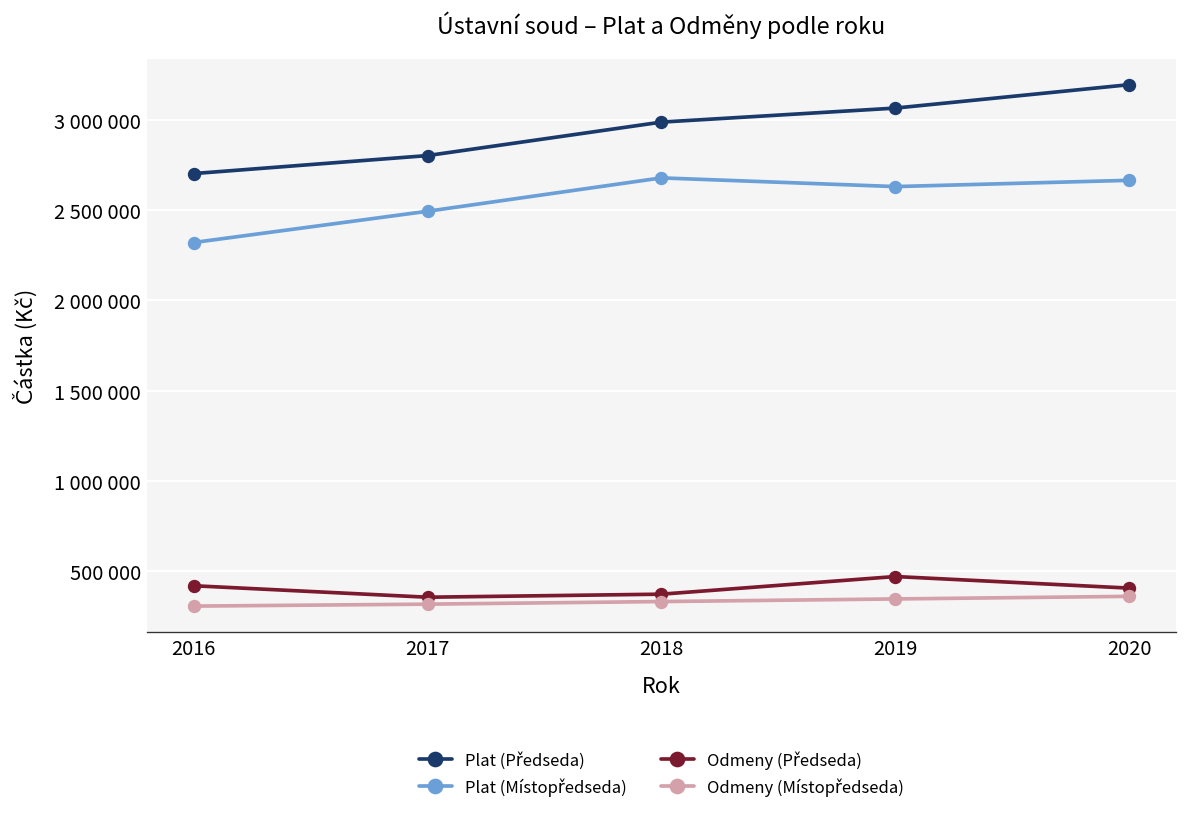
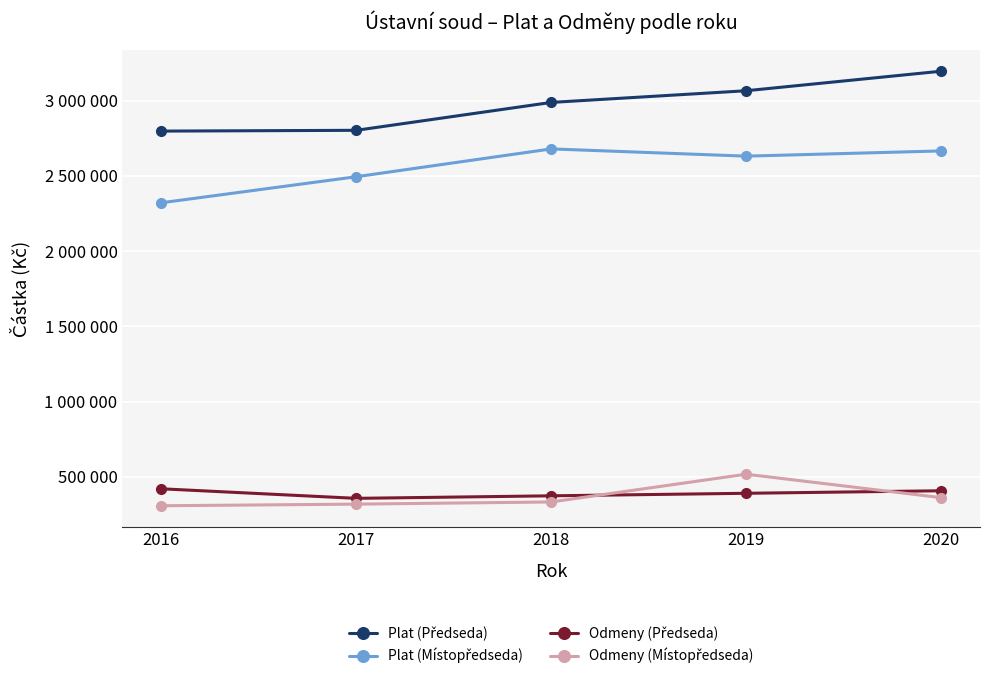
  {
    "Plat (Předseda)": {
-     "2016": 2700000,
+     "2016": 2800000,
      "2017": 2800000,
      "2018": 2990000,
      "2019": 3060000,
      "2020": 3190000
    },
    "Plat (Místopředseda)": {
      "2016": 2320000,
      "2017": 2490000,
      "2018": 2680000,
      "2019": 2630000,
      "2020": 2670000
    },
    "Odmeny (Předseda)": {
      "2016": 420000,
      "2017": 360000,
      "2018": 370000,
-     "2019": 470000,
+     "2019": 390000,
      "2020": 410000
    },
    "Odmeny (Místopředseda)": {
      "2016": 310000,
      "2017": 320000,
      "2018": 330000,
-     "2019": 350000,
+     "2019": 520000,
      "2020": 360000
    }
  }
